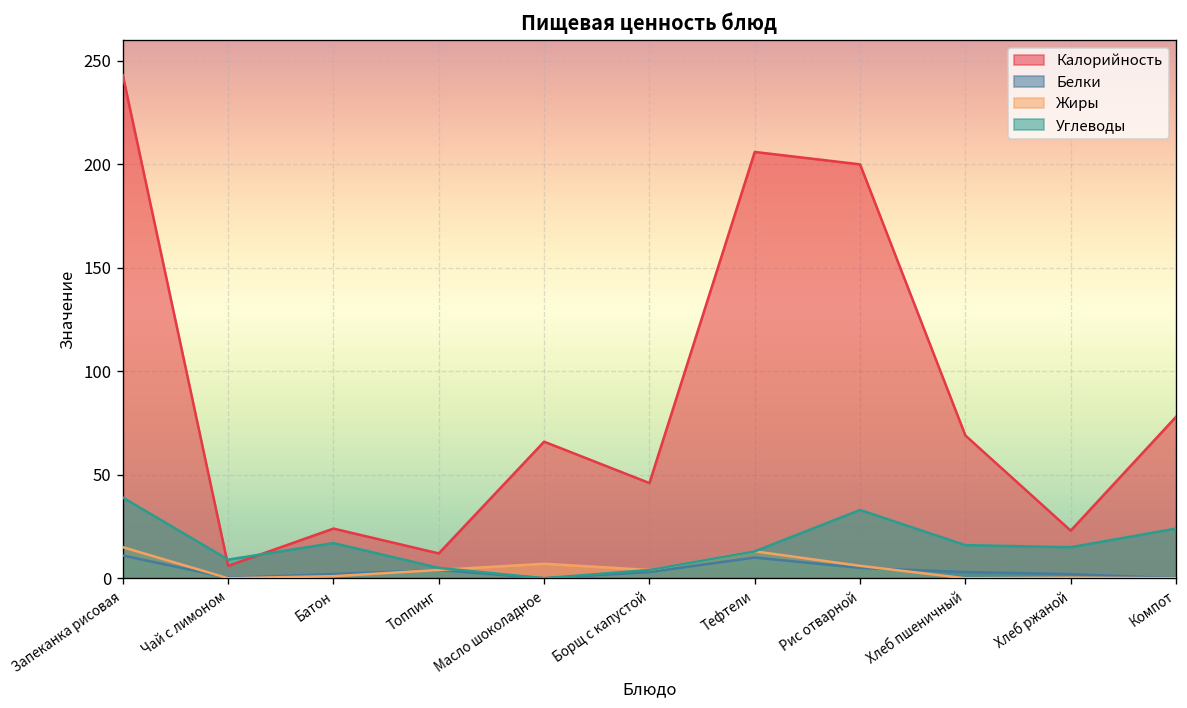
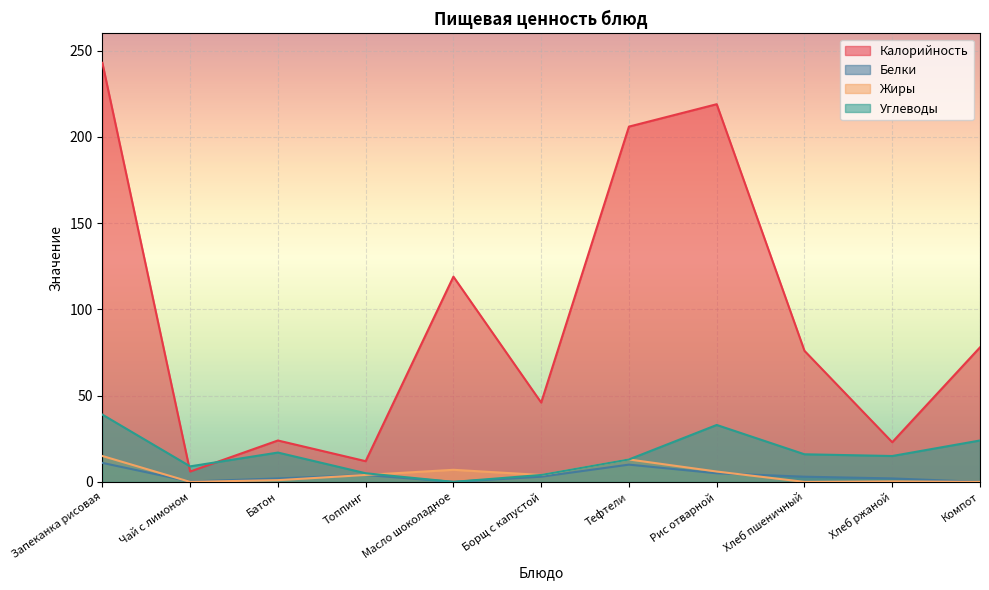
  {
    "Калорийность": {
      "Запеканка рисовая": 243,
      "Чай с лимоном": 6,
      "Батон": 24,
      "Топпинг": 12,
-     "Масло шоколадное": 66,
+     "Масло шоколадное": 119,
      "Борщ с капустой": 46,
      "Тефтели": 206,
-     "Рис отварной": 200,
-     "Хлеб пшеничный": 69,
+     "Рис отварной": 219,
+     "Хлеб пшеничный": 76,
      "Хлеб ржаной": 23,
      "Компот": 78
    },
    "Жиры": {
      "Запеканка рисовая": 15,
      "Масло шоколадное": 7,
      "Хлеб пшеничный": 0,
      "Хлеб ржаной": 0
    }
  }
